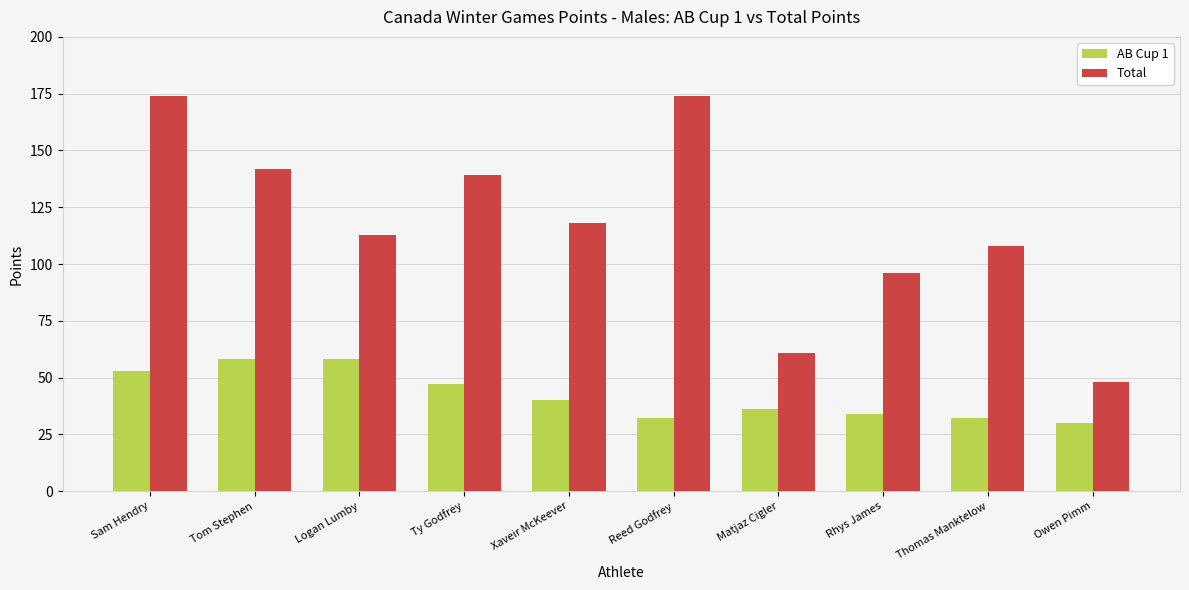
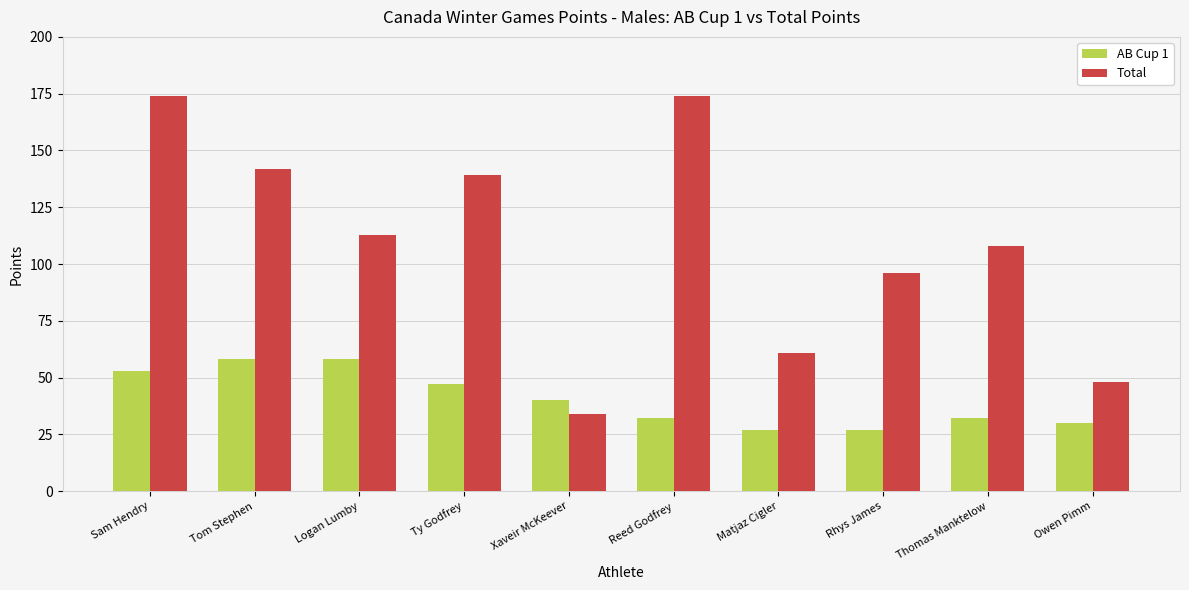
  {
    "AB Cup 1": {
      "Sam Hendry": 53,
      "Tom Stephen": 58,
      "Logan Lumby": 58,
      "Ty Godfrey": 47,
      "Xaveir McKeever": 40,
      "Reed Godfrey": 32,
-     "Matjaz Cigler": 36,
-     "Rhys James": 34,
+     "Matjaz Cigler": 27,
+     "Rhys James": 27,
      "Thomas Manktelow": 32,
      "Owen Pimm": 30
    },
    "Total": {
      "Sam Hendry": 174,
      "Tom Stephen": 142,
      "Logan Lumby": 113,
      "Ty Godfrey": 139,
-     "Xaveir McKeever": 118,
+     "Xaveir McKeever": 34,
      "Reed Godfrey": 174,
      "Matjaz Cigler": 61,
      "Rhys James": 96,
      "Thomas Manktelow": 108,
      "Owen Pimm": 48
    }
  }
